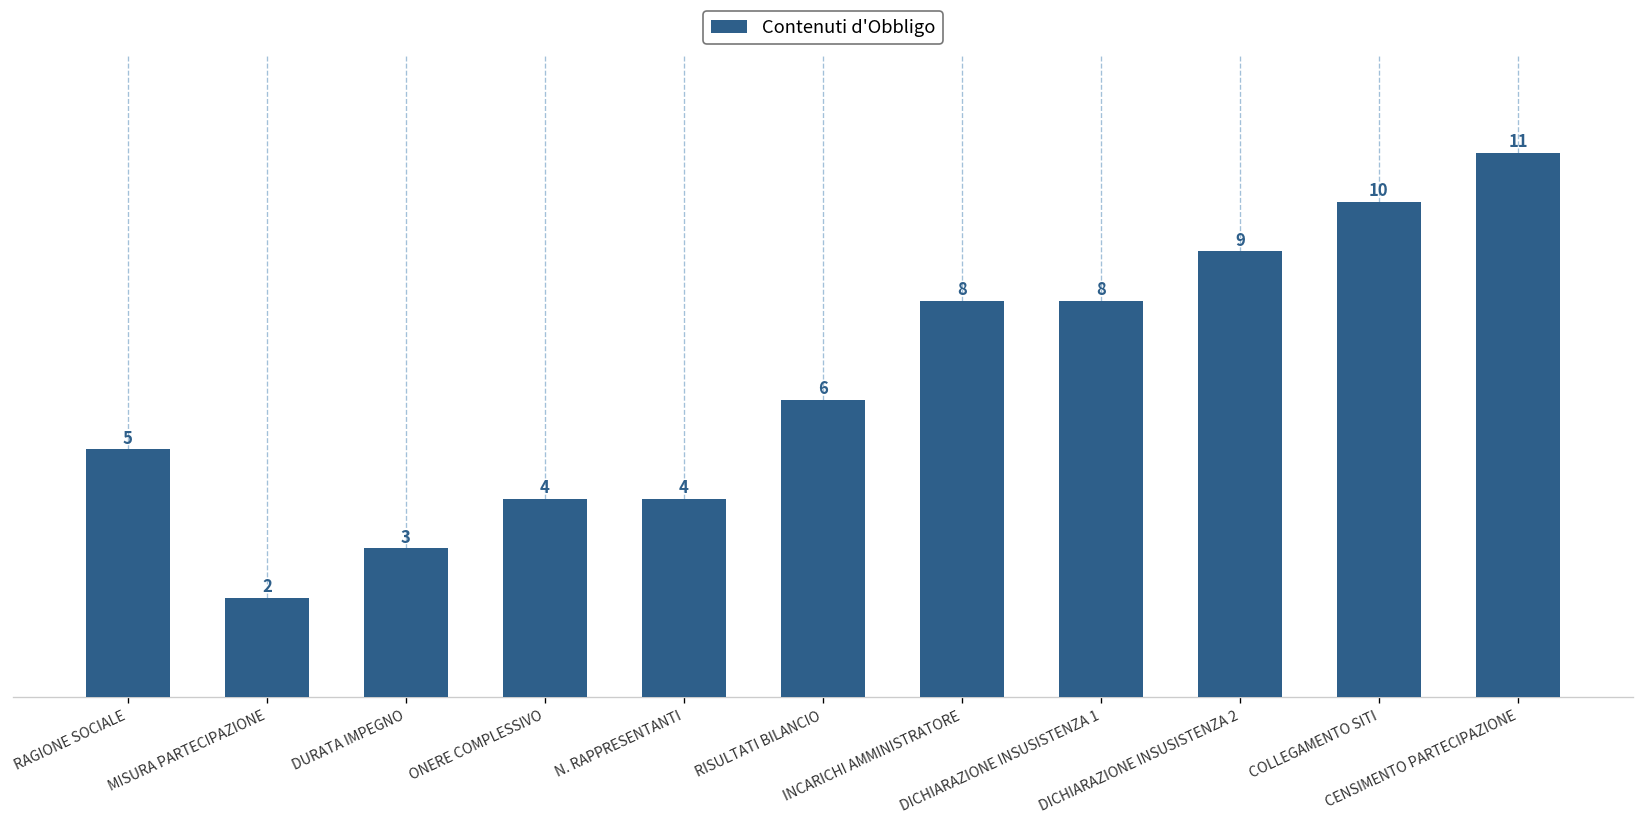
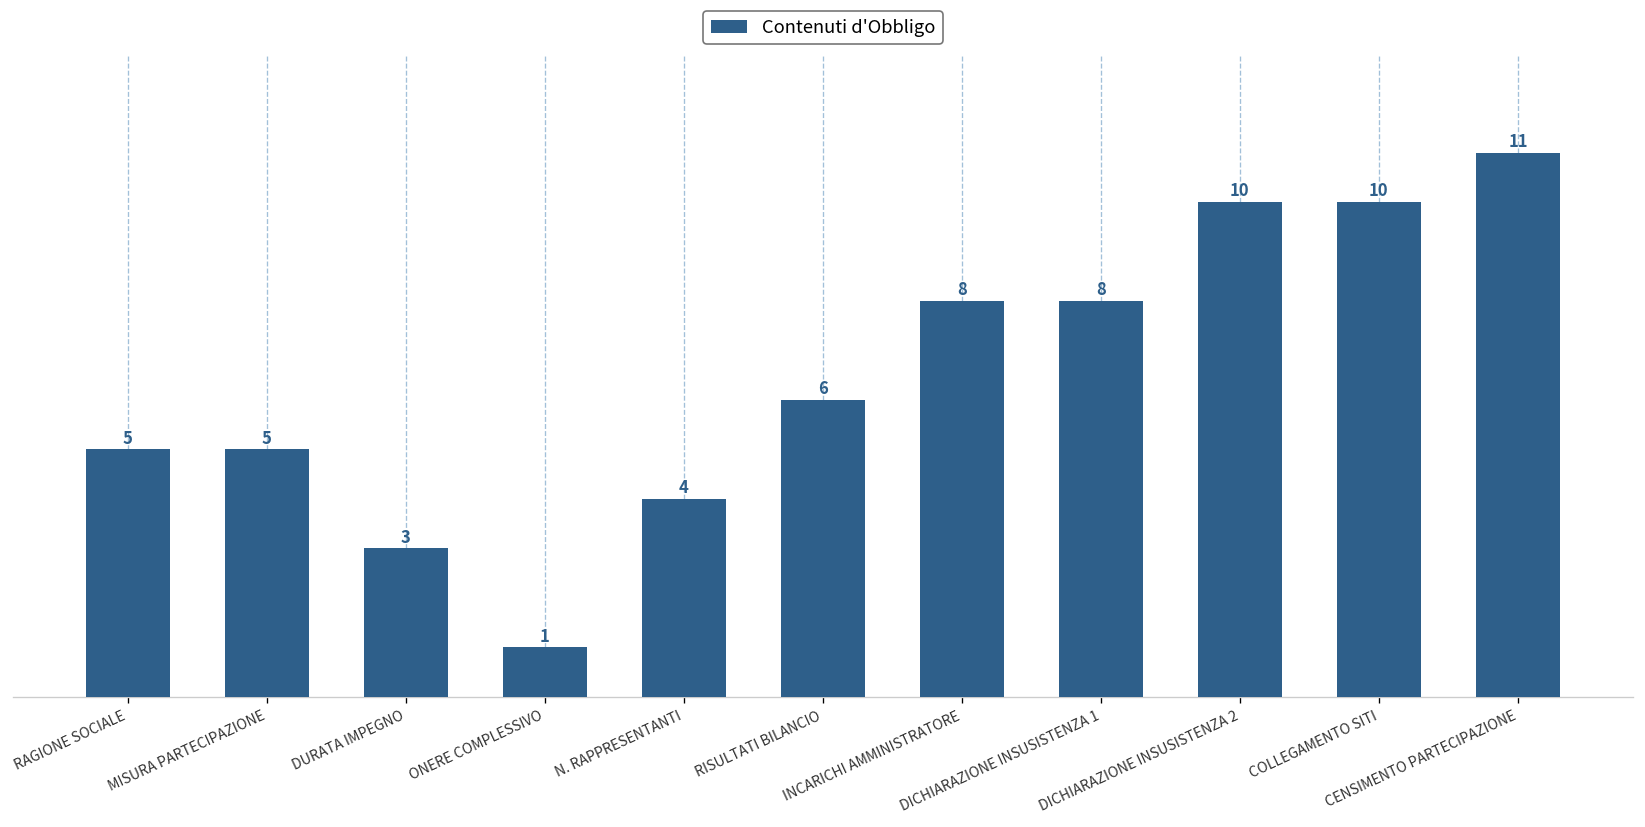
  {
    "RAGIONE SOCIALE": 5,
-   "MISURA PARTECIPAZIONE": 2,
+   "MISURA PARTECIPAZIONE": 5,
    "DURATA IMPEGNO": 3,
-   "ONERE COMPLESSIVO": 4,
+   "ONERE COMPLESSIVO": 1,
    "N. RAPPRESENTANTI": 4,
    "RISULTATI BILANCIO": 6,
    "INCARICHI AMMINISTRATORE": 8,
    "DICHIARAZIONE INSUSISTENZA 1": 8,
-   "DICHIARAZIONE INSUSISTENZA 2": 9,
+   "DICHIARAZIONE INSUSISTENZA 2": 10,
    "COLLEGAMENTO SITI": 10,
    "CENSIMENTO PARTECIPAZIONE": 11
  }
